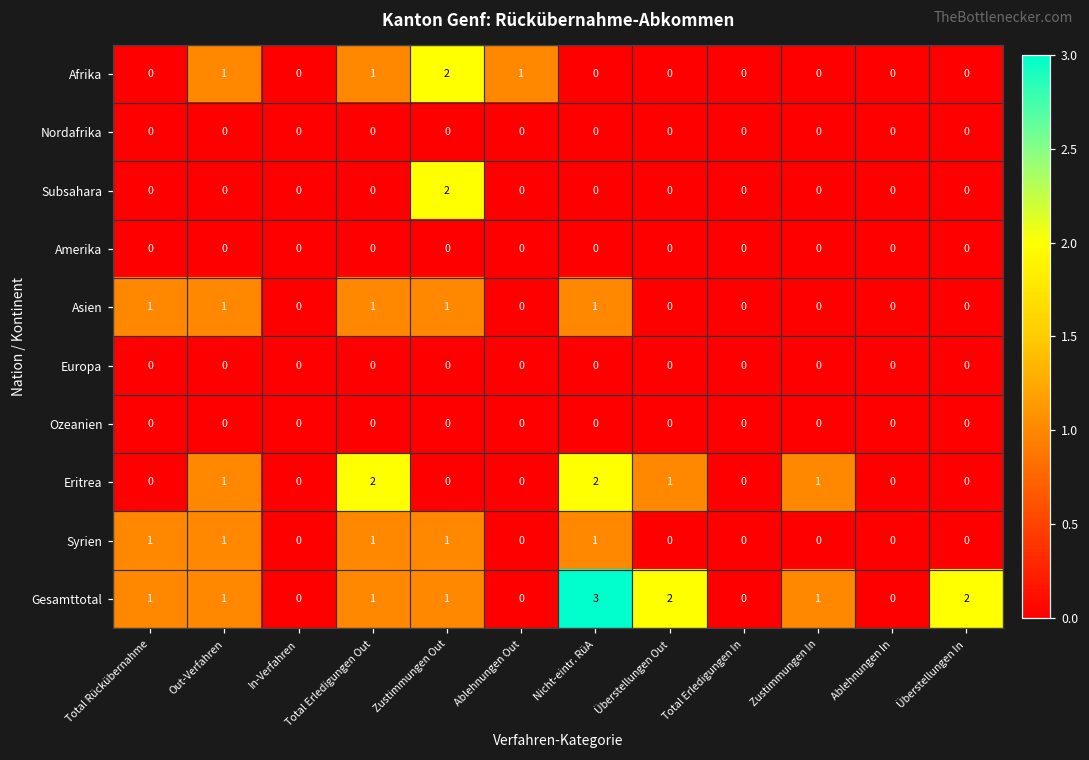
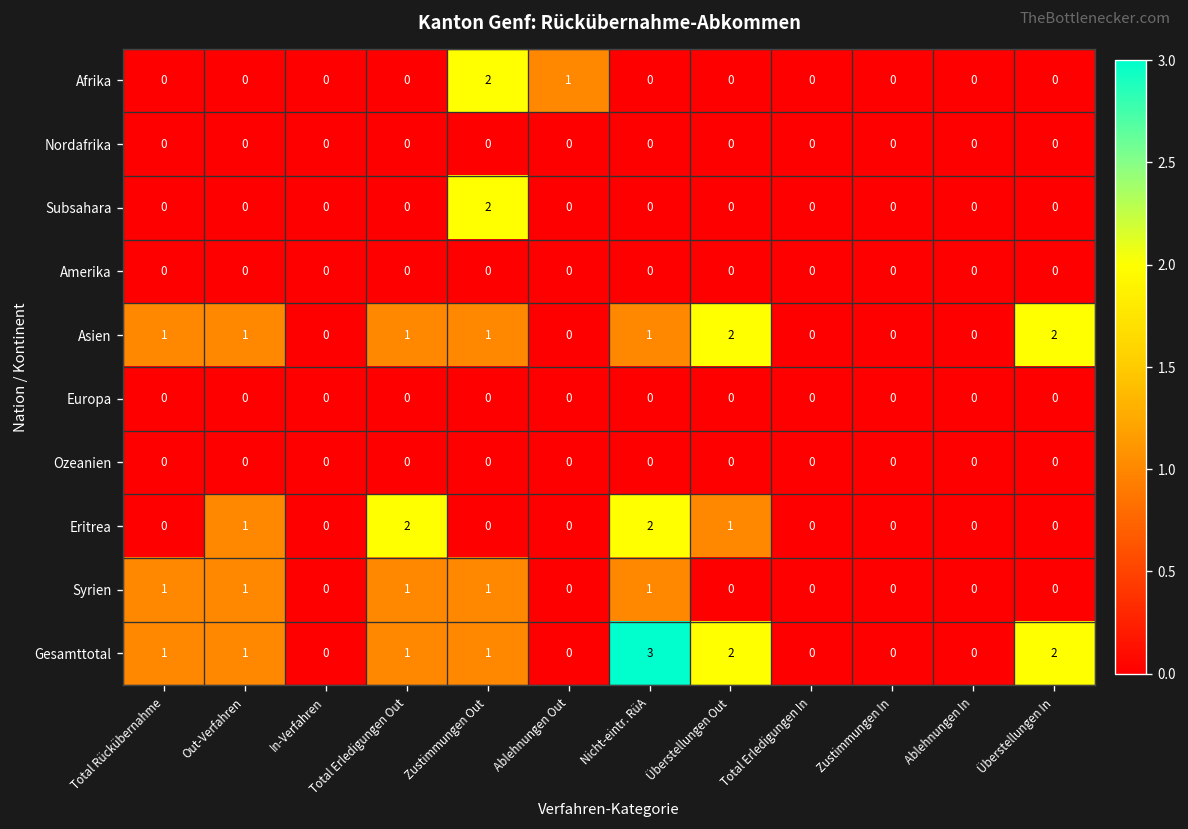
  {
    "Afrika": {
      "Total Rückübernahme": 0,
-     "Out-Verfahren": 1,
+     "Out-Verfahren": 0,
      "In-Verfahren": 0,
-     "Total Erledigungen Out": 1,
+     "Total Erledigungen Out": 0,
      "Zustimmungen Out": 2,
      "Ablehnungen Out": 1,
      "Nicht-eintr. RüA": 0,
      "Überstellungen Out": 0,
      "Total Erledigungen In": 0,
      "Zustimmungen In": 0,
      "Ablehnungen In": 0,
      "Überstellungen In": 0
    },
    "Nordafrika": {
      "Total Rückübernahme": 0,
      "Out-Verfahren": 0,
      "In-Verfahren": 0,
      "Total Erledigungen Out": 0,
      "Zustimmungen Out": 0,
      "Ablehnungen Out": 0,
      "Nicht-eintr. RüA": 0,
      "Überstellungen Out": 0,
      "Total Erledigungen In": 0,
      "Zustimmungen In": 0,
      "Ablehnungen In": 0,
      "Überstellungen In": 0
    },
    "Subsahara": {
      "Total Rückübernahme": 0,
      "Out-Verfahren": 0,
      "In-Verfahren": 0,
      "Total Erledigungen Out": 0,
      "Zustimmungen Out": 2,
      "Ablehnungen Out": 0,
      "Nicht-eintr. RüA": 0,
      "Überstellungen Out": 0,
      "Total Erledigungen In": 0,
      "Zustimmungen In": 0,
      "Ablehnungen In": 0,
      "Überstellungen In": 0
    },
    "Amerika": {
      "Total Rückübernahme": 0,
      "Out-Verfahren": 0,
      "In-Verfahren": 0,
      "Total Erledigungen Out": 0,
      "Zustimmungen Out": 0,
      "Ablehnungen Out": 0,
      "Nicht-eintr. RüA": 0,
      "Überstellungen Out": 0,
      "Total Erledigungen In": 0,
      "Zustimmungen In": 0,
      "Ablehnungen In": 0,
      "Überstellungen In": 0
    },
    "Asien": {
      "Total Rückübernahme": 1,
      "Out-Verfahren": 1,
      "In-Verfahren": 0,
      "Total Erledigungen Out": 1,
      "Zustimmungen Out": 1,
      "Ablehnungen Out": 0,
      "Nicht-eintr. RüA": 1,
-     "Überstellungen Out": 0,
+     "Überstellungen Out": 2,
      "Total Erledigungen In": 0,
      "Zustimmungen In": 0,
      "Ablehnungen In": 0,
-     "Überstellungen In": 0
+     "Überstellungen In": 2
    },
    "Europa": {
      "Total Rückübernahme": 0,
      "Out-Verfahren": 0,
      "In-Verfahren": 0,
      "Total Erledigungen Out": 0,
      "Zustimmungen Out": 0,
      "Ablehnungen Out": 0,
      "Nicht-eintr. RüA": 0,
      "Überstellungen Out": 0,
      "Total Erledigungen In": 0,
      "Zustimmungen In": 0,
      "Ablehnungen In": 0,
      "Überstellungen In": 0
    },
    "Ozeanien": {
      "Total Rückübernahme": 0,
      "Out-Verfahren": 0,
      "In-Verfahren": 0,
      "Total Erledigungen Out": 0,
      "Zustimmungen Out": 0,
      "Ablehnungen Out": 0,
      "Nicht-eintr. RüA": 0,
      "Überstellungen Out": 0,
      "Total Erledigungen In": 0,
      "Zustimmungen In": 0,
      "Ablehnungen In": 0,
      "Überstellungen In": 0
    },
    "Eritrea": {
      "Total Rückübernahme": 0,
      "Out-Verfahren": 1,
      "In-Verfahren": 0,
      "Total Erledigungen Out": 2,
      "Zustimmungen Out": 0,
      "Ablehnungen Out": 0,
      "Nicht-eintr. RüA": 2,
      "Überstellungen Out": 1,
      "Total Erledigungen In": 0,
-     "Zustimmungen In": 1,
+     "Zustimmungen In": 0,
      "Ablehnungen In": 0,
      "Überstellungen In": 0
    },
    "Syrien": {
      "Total Rückübernahme": 1,
      "Out-Verfahren": 1,
      "In-Verfahren": 0,
      "Total Erledigungen Out": 1,
      "Zustimmungen Out": 1,
      "Ablehnungen Out": 0,
      "Nicht-eintr. RüA": 1,
      "Überstellungen Out": 0,
      "Total Erledigungen In": 0,
      "Zustimmungen In": 0,
      "Ablehnungen In": 0,
      "Überstellungen In": 0
    },
    "Gesamttotal": {
      "Total Rückübernahme": 1,
      "Out-Verfahren": 1,
      "In-Verfahren": 0,
      "Total Erledigungen Out": 1,
      "Zustimmungen Out": 1,
      "Ablehnungen Out": 0,
      "Nicht-eintr. RüA": 3,
      "Überstellungen Out": 2,
      "Total Erledigungen In": 0,
-     "Zustimmungen In": 1,
+     "Zustimmungen In": 0,
      "Ablehnungen In": 0,
      "Überstellungen In": 2
    }
  }
